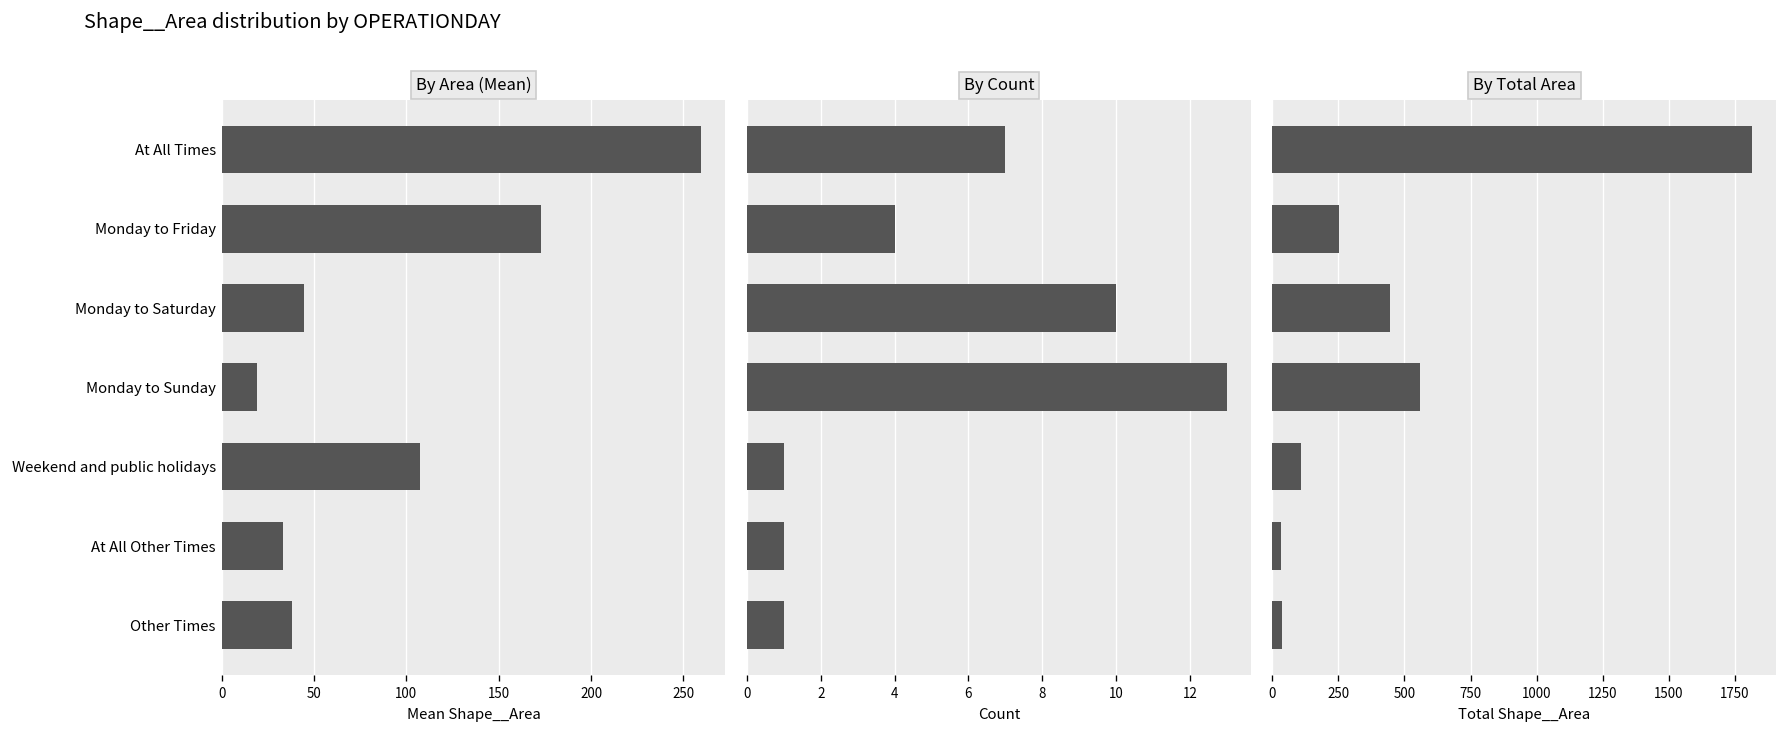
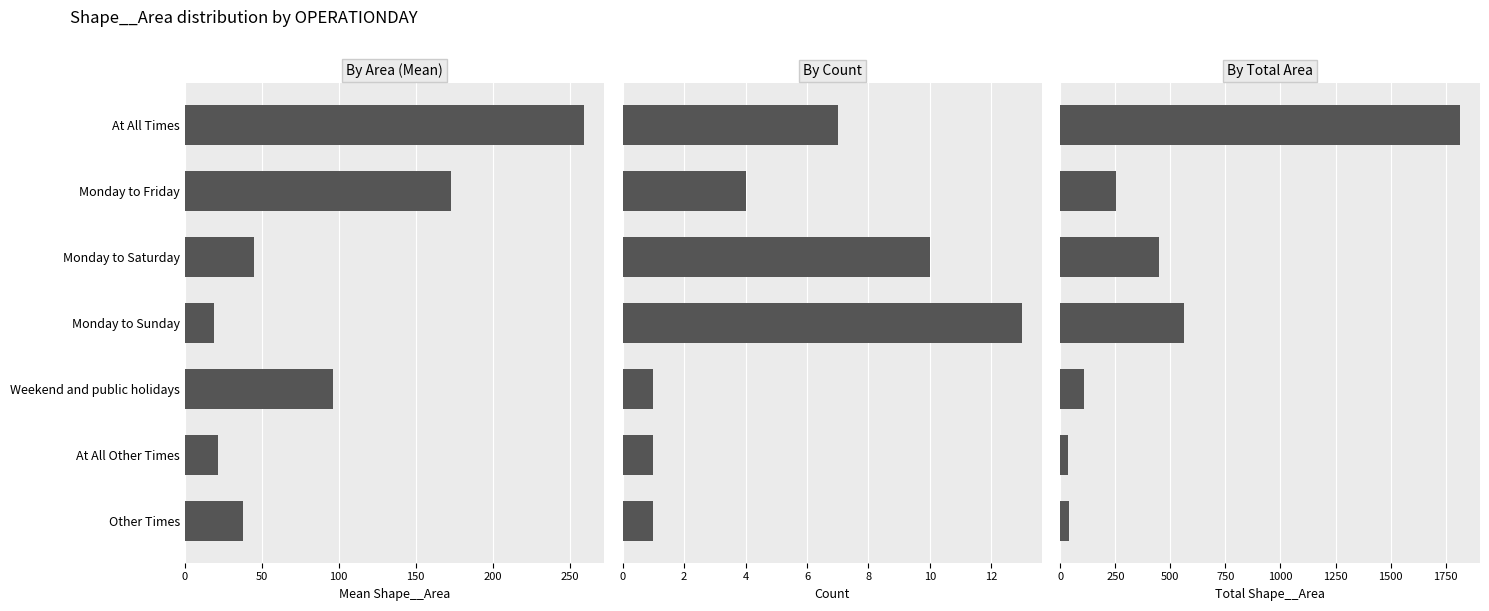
  {
    "By Area (Mean)": {
      "At All Times": 260,
      "Monday to Friday": 173,
      "Monday to Saturday": 45,
      "Monday to Sunday": 19,
-     "Weekend and public holidays": 108,
-     "At All Other Times": 33,
+     "Weekend and public holidays": 97,
+     "At All Other Times": 22,
      "Other Times": 38
    }
  }
